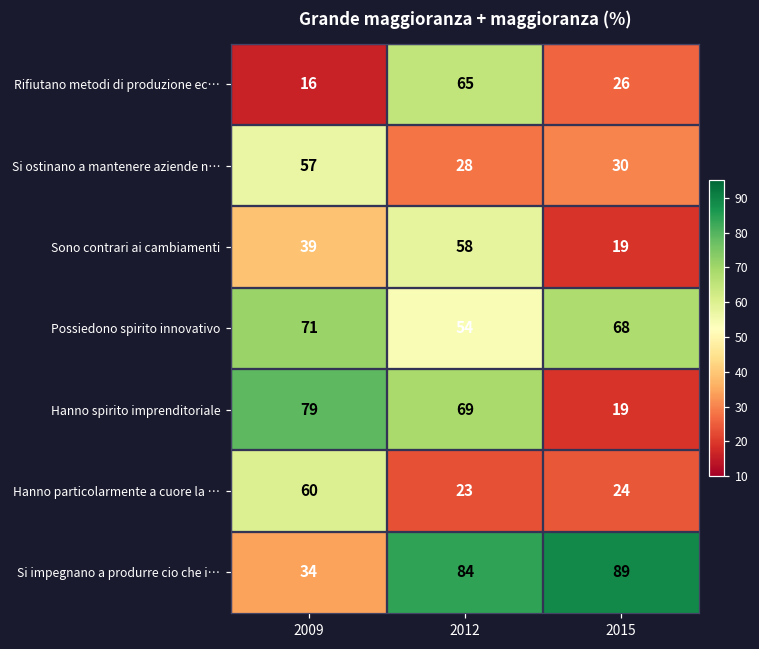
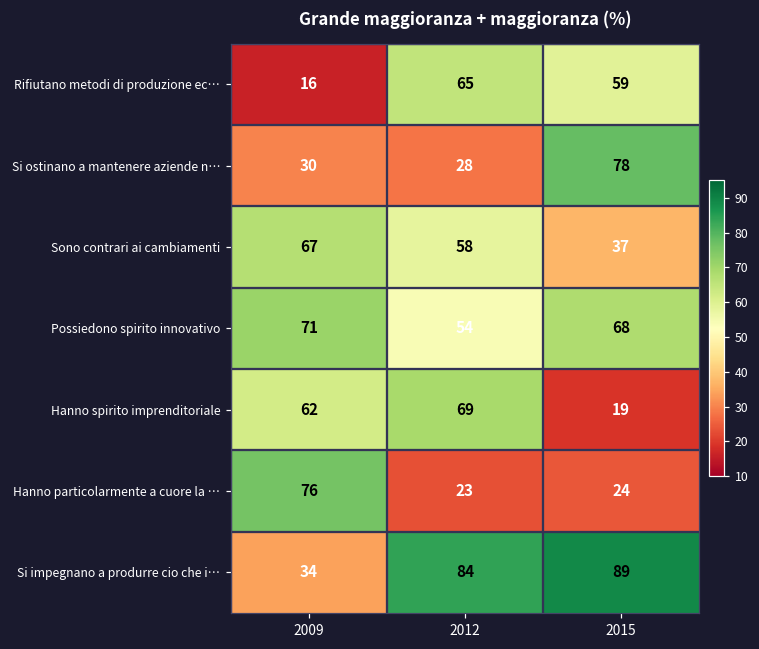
  {
    "Rifiutano metodi di produzione ec…": {
      "2009": 16,
      "2012": 65,
-     "2015": 26
+     "2015": 59
    },
    "Si ostinano a mantenere aziende n…": {
-     "2009": 57,
+     "2009": 30,
      "2012": 28,
-     "2015": 30
+     "2015": 78
    },
    "Sono contrari ai cambiamenti": {
-     "2009": 39,
+     "2009": 67,
      "2012": 58,
-     "2015": 19
+     "2015": 37
    },
    "Possiedono spirito innovativo": {
      "2009": 71,
      "2012": 54,
      "2015": 68
    },
    "Hanno spirito imprenditoriale": {
-     "2009": 79,
+     "2009": 62,
      "2012": 69,
      "2015": 19
    },
    "Hanno particolarmente a cuore la …": {
-     "2009": 60,
+     "2009": 76,
      "2012": 23,
      "2015": 24
    },
    "Si impegnano a produrre cio che i…": {
      "2009": 34,
      "2012": 84,
      "2015": 89
    }
  }
